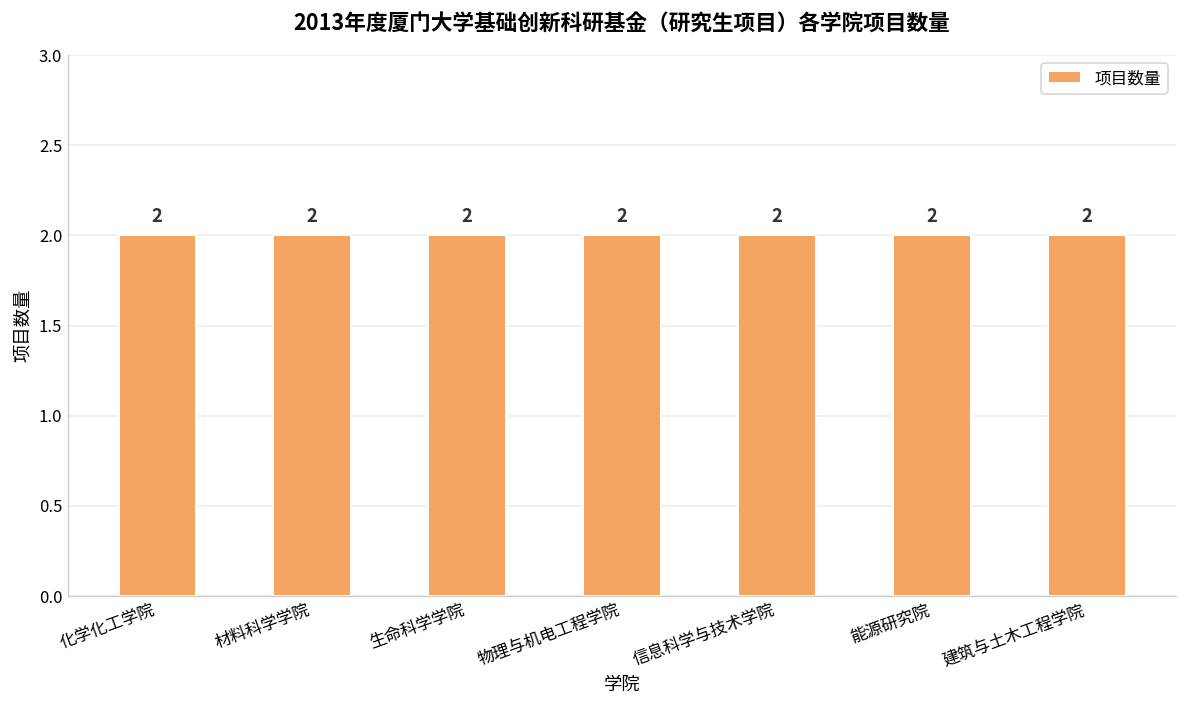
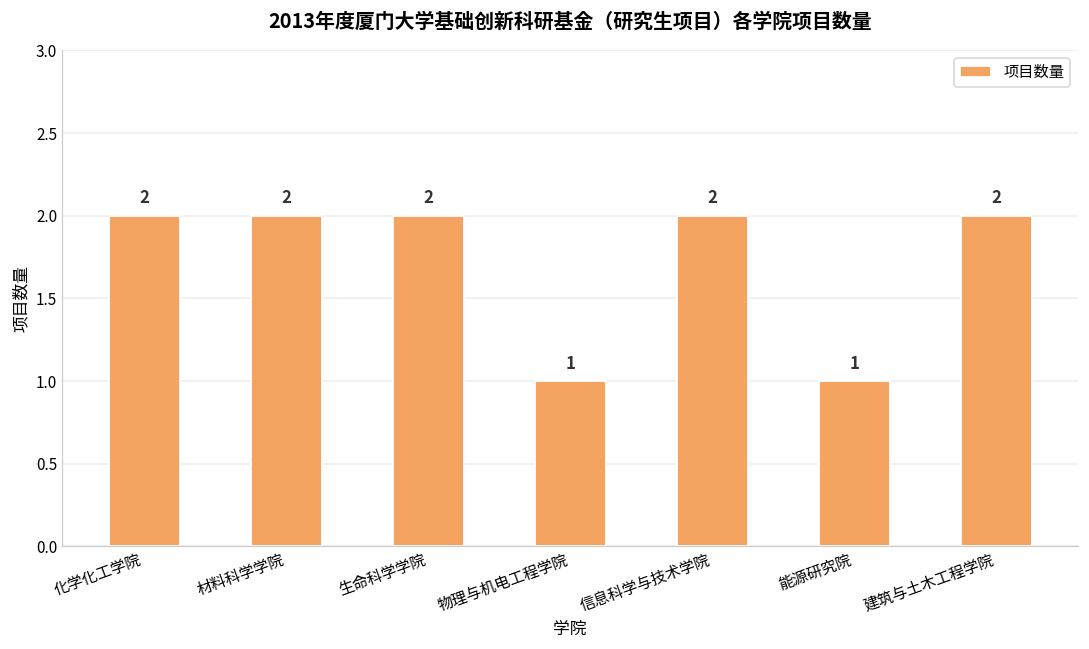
  {
    "化学化工学院": 2,
    "材料科学学院": 2,
    "生命科学学院": 2,
-   "物理与机电工程学院": 2,
+   "物理与机电工程学院": 1,
    "信息科学与技术学院": 2,
-   "能源研究院": 2,
+   "能源研究院": 1,
    "建筑与土木工程学院": 2
  }
